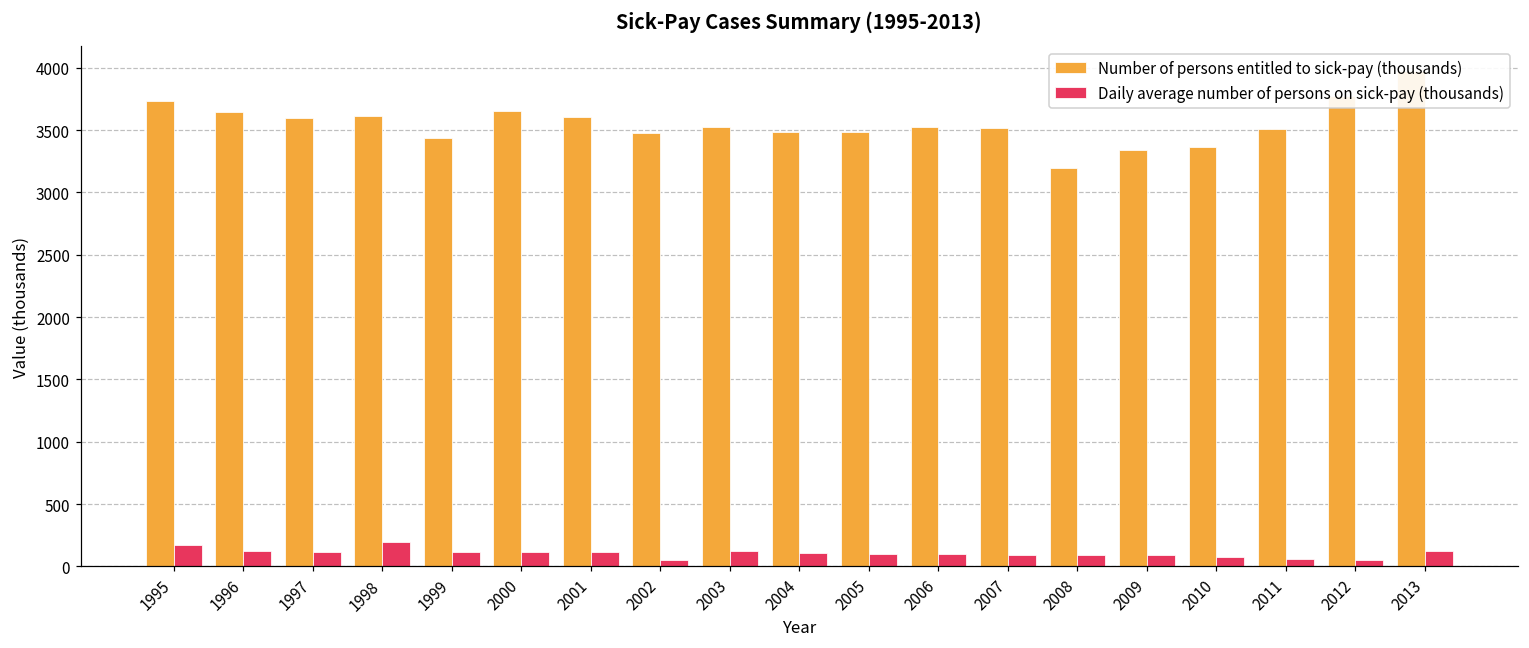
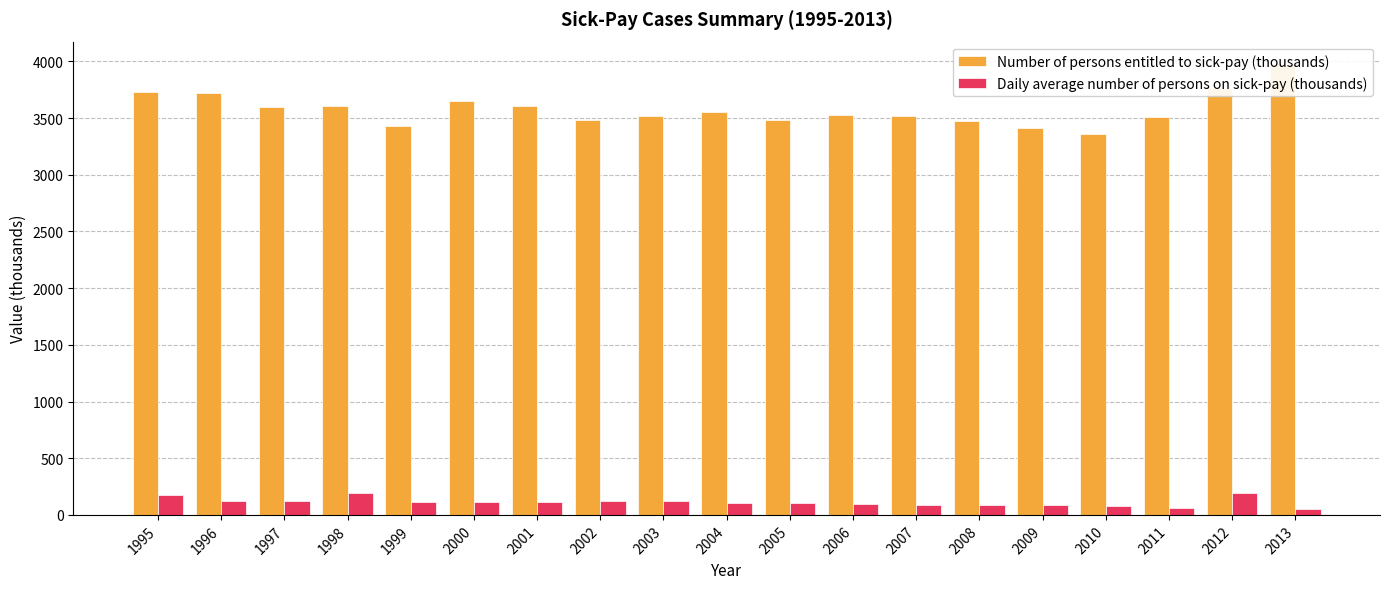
  {
    "Number of persons entitled to sick-pay (thousands)": {
      "1995": 3730,
-     "1996": 3650,
+     "1996": 3720,
      "1997": 3600,
      "1998": 3610,
      "1999": 3430,
      "2000": 3660,
      "2001": 3610,
      "2002": 3480,
      "2003": 3520,
-     "2004": 3490,
+     "2004": 3560,
      "2005": 3490,
      "2006": 3520,
      "2007": 3520,
-     "2008": 3190,
-     "2009": 3340,
+     "2008": 3480,
+     "2009": 3410,
      "2010": 3360,
      "2011": 3510
    },
    "Daily average number of persons on sick-pay (thousands)": {
      "1995": 170,
      "1996": 120,
      "1997": 120,
      "1998": 190,
      "1999": 110,
      "2000": 110,
      "2001": 120,
-     "2002": 50,
+     "2002": 120,
      "2003": 120,
      "2004": 110,
      "2005": 100,
      "2006": 100,
      "2007": 90,
      "2008": 90,
      "2009": 90,
      "2010": 80,
      "2011": 60,
-     "2012": 50,
-     "2013": 130
+     "2012": 190,
+     "2013": 50
    }
  }
